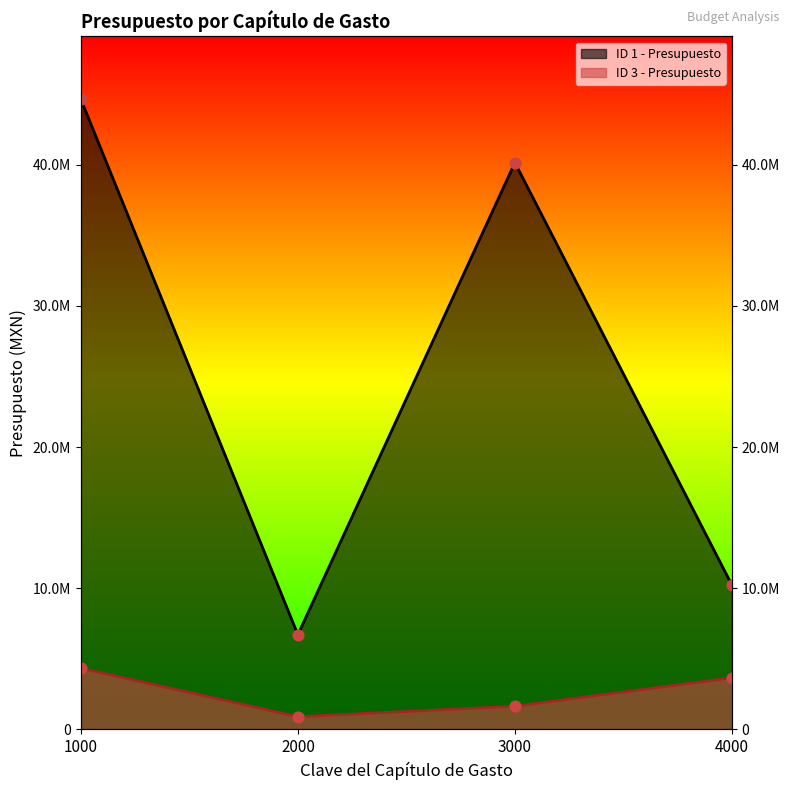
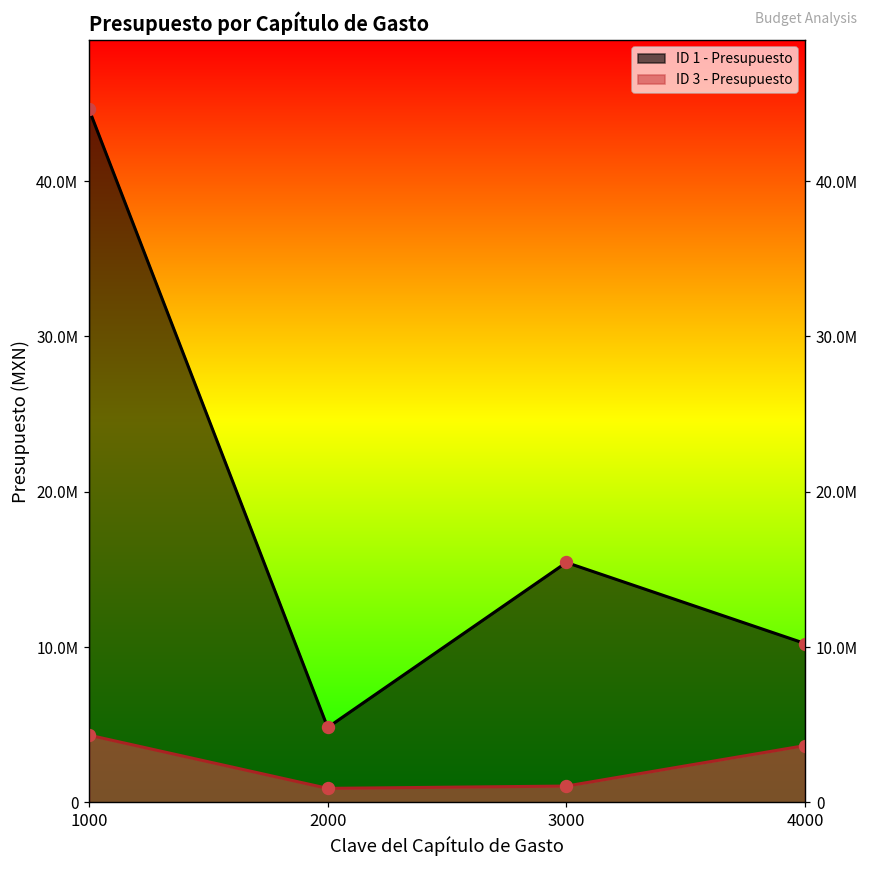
  {
    "ID 1 - Presupuesto": {
      "1000": 44600000,
-     "2000": 6700000,
-     "3000": 40100000,
+     "2000": 4800000,
+     "3000": 15400000,
      "4000": 10200000
    },
    "ID 3 - Presupuesto": {
      "1000": 4300000,
      "2000": 900000,
-     "3000": 1600000,
+     "3000": 1000000,
      "4000": 3700000
    }
  }
